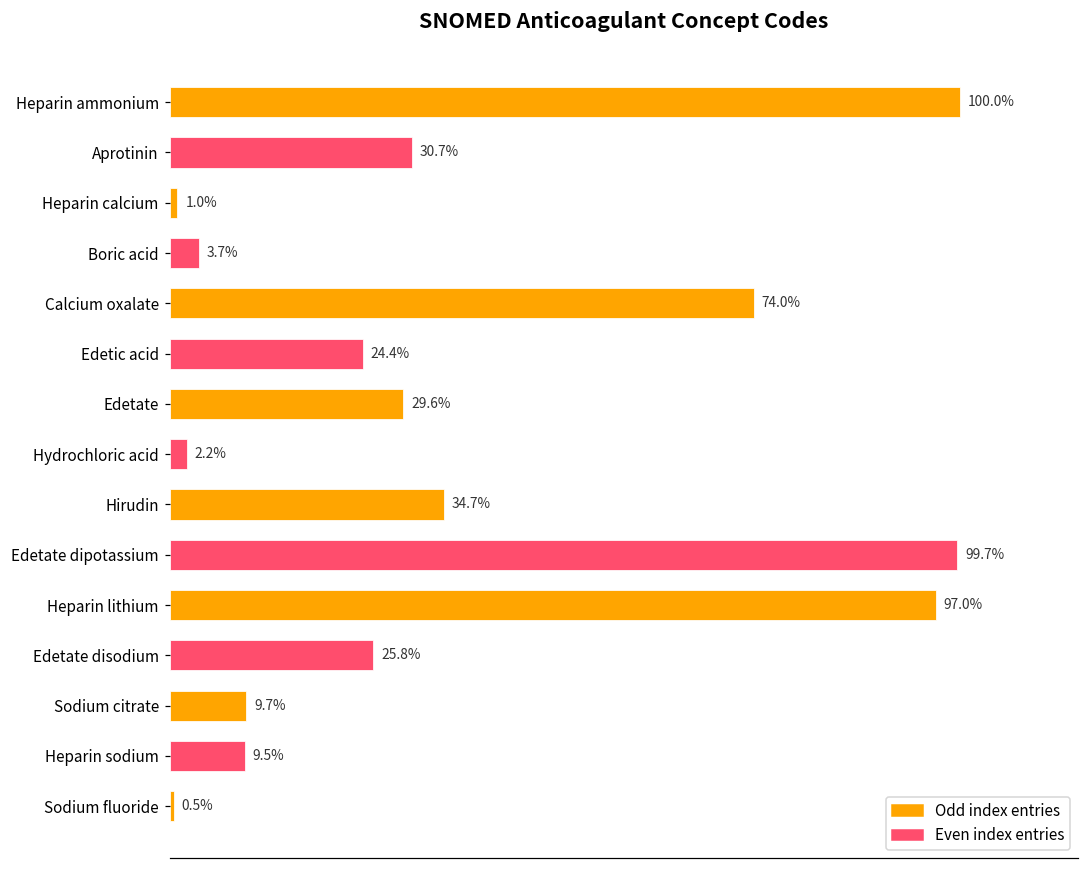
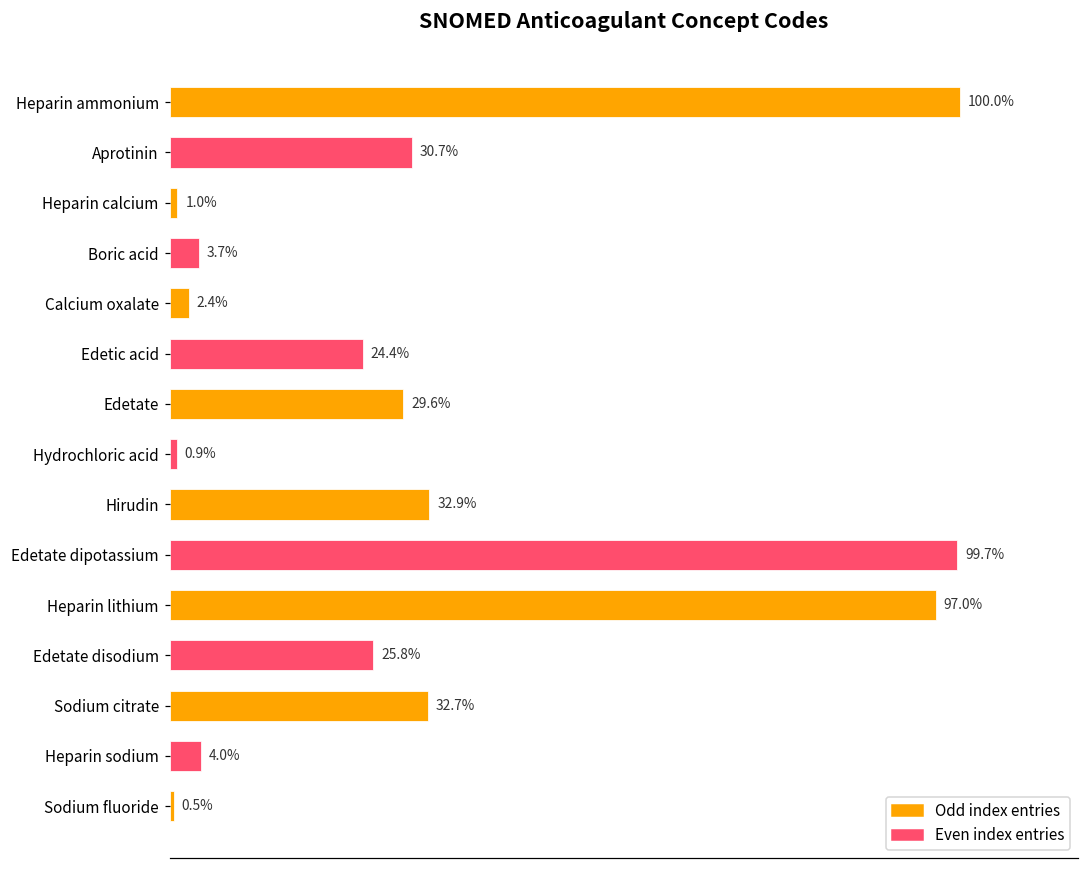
  {
    "Heparin ammonium": "100.0%",
    "Aprotinin": "30.7%",
    "Heparin calcium": "1.0%",
    "Boric acid": "3.7%",
-   "Calcium oxalate": "74.0%",
+   "Calcium oxalate": "2.4%",
    "Edetic acid": "24.4%",
    "Edetate": "29.6%",
-   "Hydrochloric acid": "2.2%",
-   "Hirudin": "34.7%",
+   "Hydrochloric acid": "0.9%",
+   "Hirudin": "32.9%",
    "Edetate dipotassium": "99.7%",
    "Heparin lithium": "97.0%",
    "Edetate disodium": "25.8%",
-   "Sodium citrate": "9.7%",
-   "Heparin sodium": "9.5%",
+   "Sodium citrate": "32.7%",
+   "Heparin sodium": "4.0%",
    "Sodium fluoride": "0.5%"
  }
